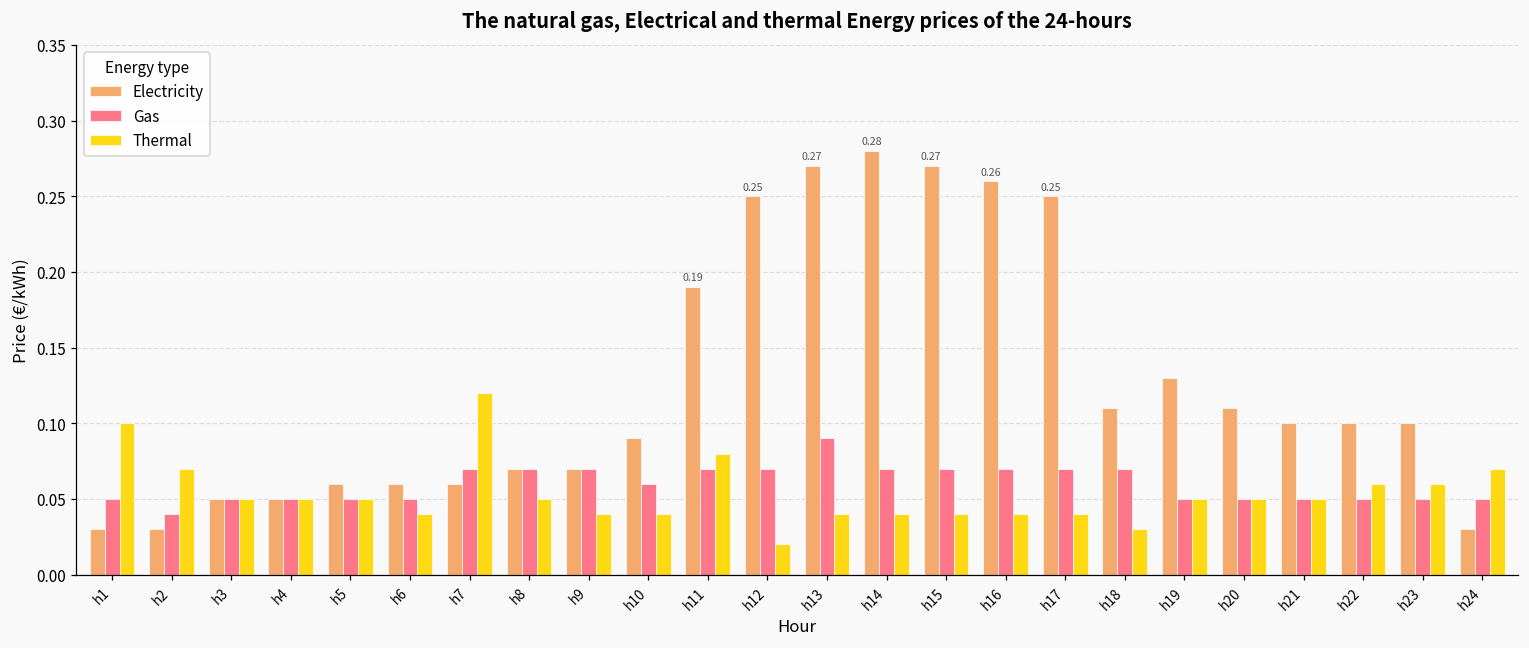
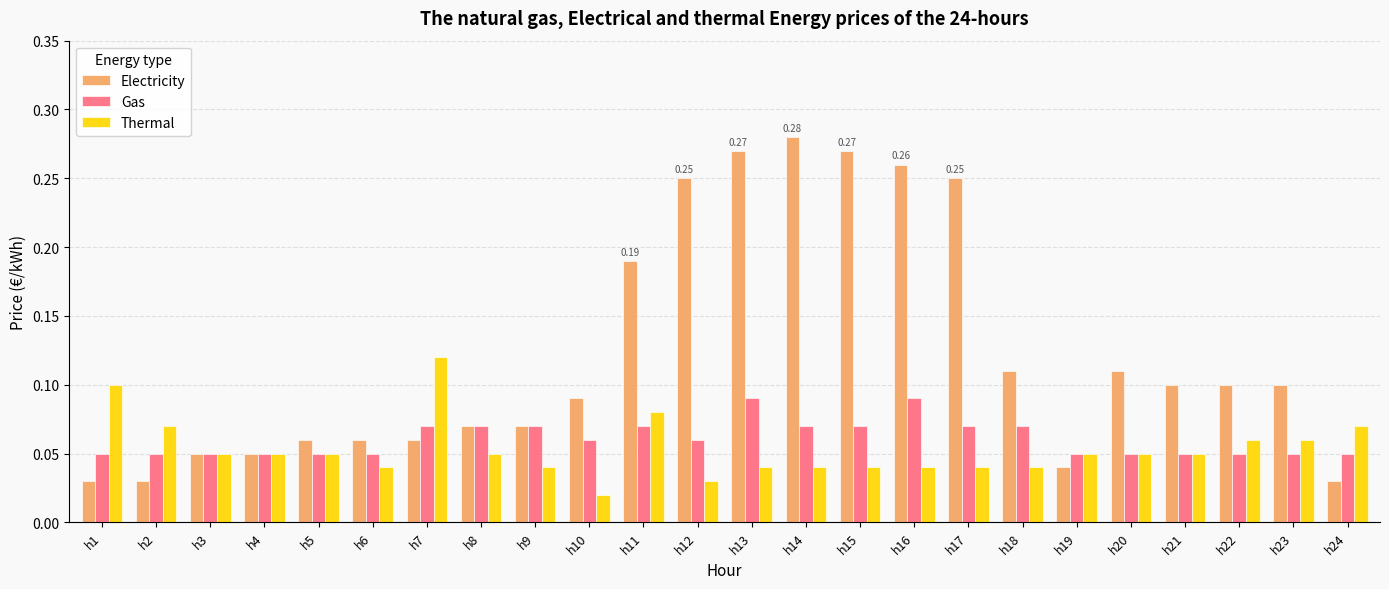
  {
    "Electricity": {
      "h1": 0.03,
      "h2": 0.03,
      "h3": 0.05,
      "h4": 0.05,
      "h5": 0.06,
      "h6": 0.06,
      "h7": 0.06,
      "h8": 0.07,
      "h9": 0.07,
      "h10": 0.09,
      "h18": 0.11,
-     "h19": 0.13,
+     "h19": 0.04,
      "h20": 0.11,
      "h21": 0.10,
      "h22": 0.10,
      "h23": 0.10,
      "h24": 0.03
    },
    "Gas": {
      "h1": 0.05,
-     "h2": 0.04,
+     "h2": 0.05,
      "h3": 0.05,
      "h4": 0.05,
      "h5": 0.05,
      "h6": 0.05,
      "h7": 0.07,
      "h8": 0.07,
      "h9": 0.07,
      "h10": 0.06,
      "h11": 0.07,
-     "h12": 0.07,
+     "h12": 0.06,
      "h13": 0.09,
      "h14": 0.07,
      "h15": 0.07,
-     "h16": 0.07,
+     "h16": 0.09,
      "h17": 0.07,
      "h18": 0.07,
      "h19": 0.05,
      "h20": 0.05,
      "h21": 0.05,
      "h22": 0.05,
      "h23": 0.05,
      "h24": 0.05
    },
    "Thermal": {
      "h1": 0.10,
      "h2": 0.07,
      "h3": 0.05,
      "h4": 0.05,
      "h5": 0.05,
      "h6": 0.04,
      "h7": 0.12,
      "h8": 0.05,
      "h9": 0.04,
-     "h10": 0.04,
+     "h10": 0.02,
      "h11": 0.08,
-     "h12": 0.02,
+     "h12": 0.03,
      "h13": 0.04,
      "h14": 0.04,
      "h15": 0.04,
      "h16": 0.04,
      "h17": 0.04,
-     "h18": 0.03,
+     "h18": 0.04,
      "h19": 0.05,
      "h20": 0.05,
      "h21": 0.05,
      "h22": 0.06,
      "h23": 0.06,
      "h24": 0.07
    }
  }
